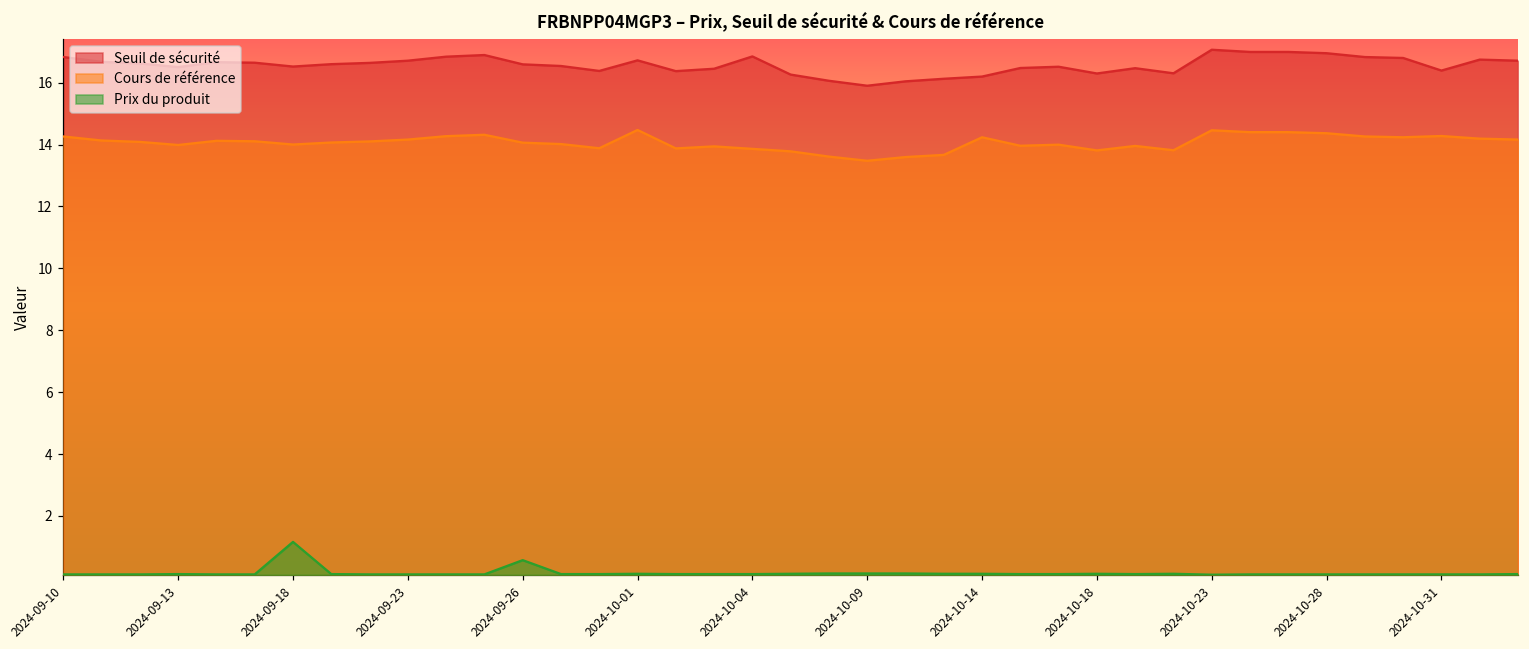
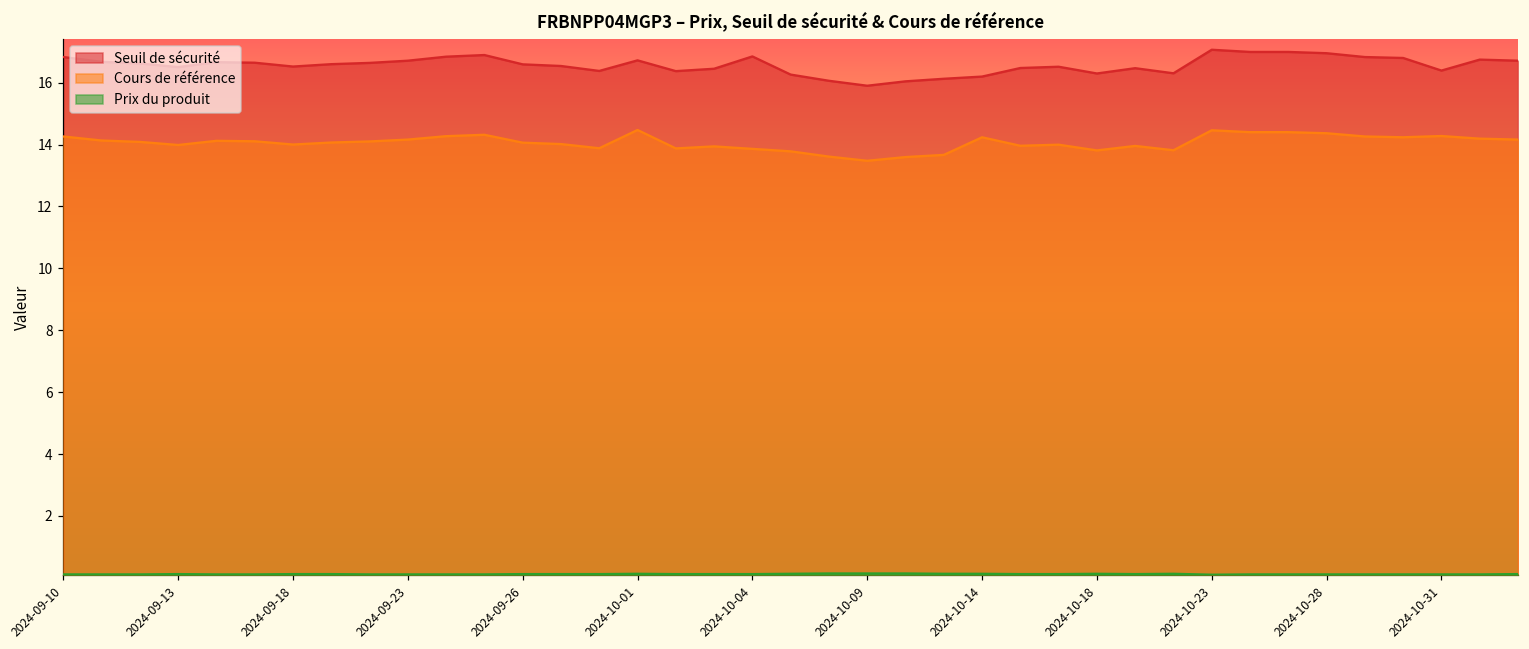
  {
    "Seuil de sécurité": {
      "2024-09-10": 16.8,
      "2024-09-18": 16.5,
      "2024-09-23": 16.7,
      "2024-09-26": 16.6,
      "2024-10-01": 16.7,
      "2024-10-04": 16.8,
      "2024-10-09": 15.9,
      "2024-10-14": 16.2,
      "2024-10-18": 16.3,
      "2024-10-23": 17.1,
      "2024-10-28": 17.0,
      "2024-10-31": 16.4
    },
    "Cours de référence": {
      "2024-09-10": 14.3,
      "2024-09-13": 14.0,
      "2024-09-18": 14.0,
      "2024-09-23": 14.2,
      "2024-09-26": 14.1,
      "2024-10-01": 14.5,
      "2024-10-04": 13.9,
      "2024-10-09": 13.5,
      "2024-10-14": 14.2,
      "2024-10-18": 13.8,
      "2024-10-23": 14.5,
      "2024-10-28": 14.4,
      "2024-10-31": 14.3
    },
    "Prix du produit": {
      "2024-09-10": 0.1,
      "2024-09-13": 0.1,
-     "2024-09-18": 1.2,
+     "2024-09-18": 0.1,
      "2024-09-23": 0.1,
-     "2024-09-26": 0.6,
+     "2024-09-26": 0.1,
      "2024-10-01": 0.1,
      "2024-10-04": 0.1,
      "2024-10-09": 0.1,
      "2024-10-14": 0.1,
      "2024-10-18": 0.1,
      "2024-10-23": 0.1,
      "2024-10-28": 0.1,
      "2024-10-31": 0.1
    }
  }
